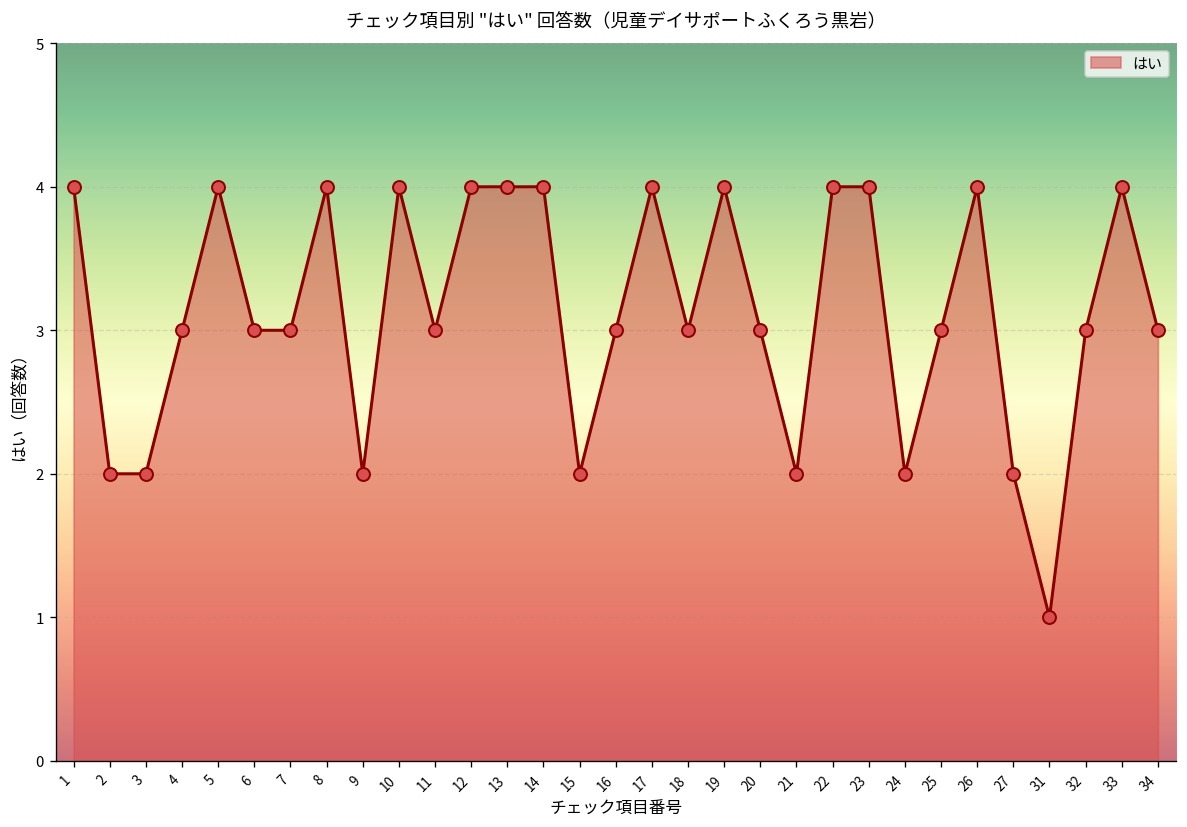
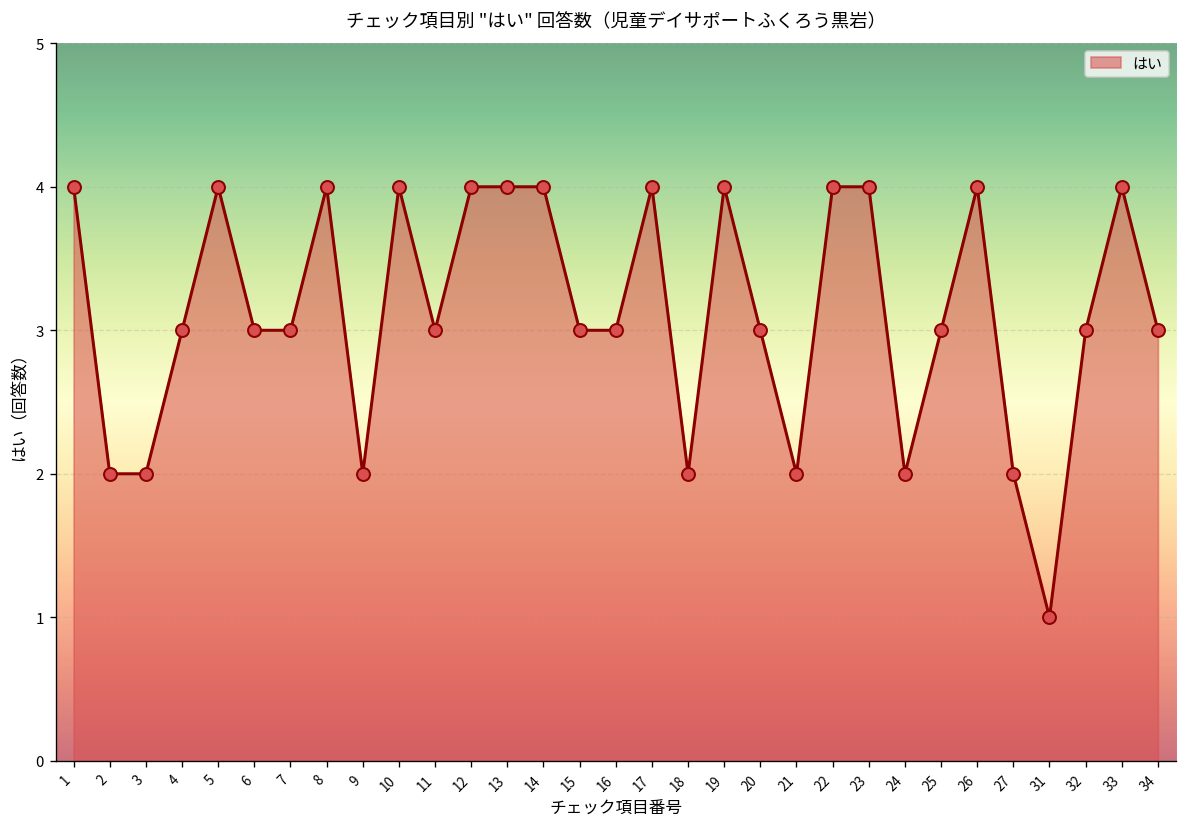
  {
    "1": 4,
    "2": 2,
    "3": 2,
    "4": 3,
    "5": 4,
    "6": 3,
    "7": 3,
    "8": 4,
    "9": 2,
    "10": 4,
    "11": 3,
    "12": 4,
    "13": 4,
    "14": 4,
-   "15": 2,
+   "15": 3,
    "16": 3,
    "17": 4,
-   "18": 3,
+   "18": 2,
    "19": 4,
    "20": 3,
    "21": 2,
    "22": 4,
    "23": 4,
    "24": 2,
    "25": 3,
    "26": 4,
    "27": 2,
    "31": 1,
    "32": 3,
    "33": 4,
    "34": 3
  }
